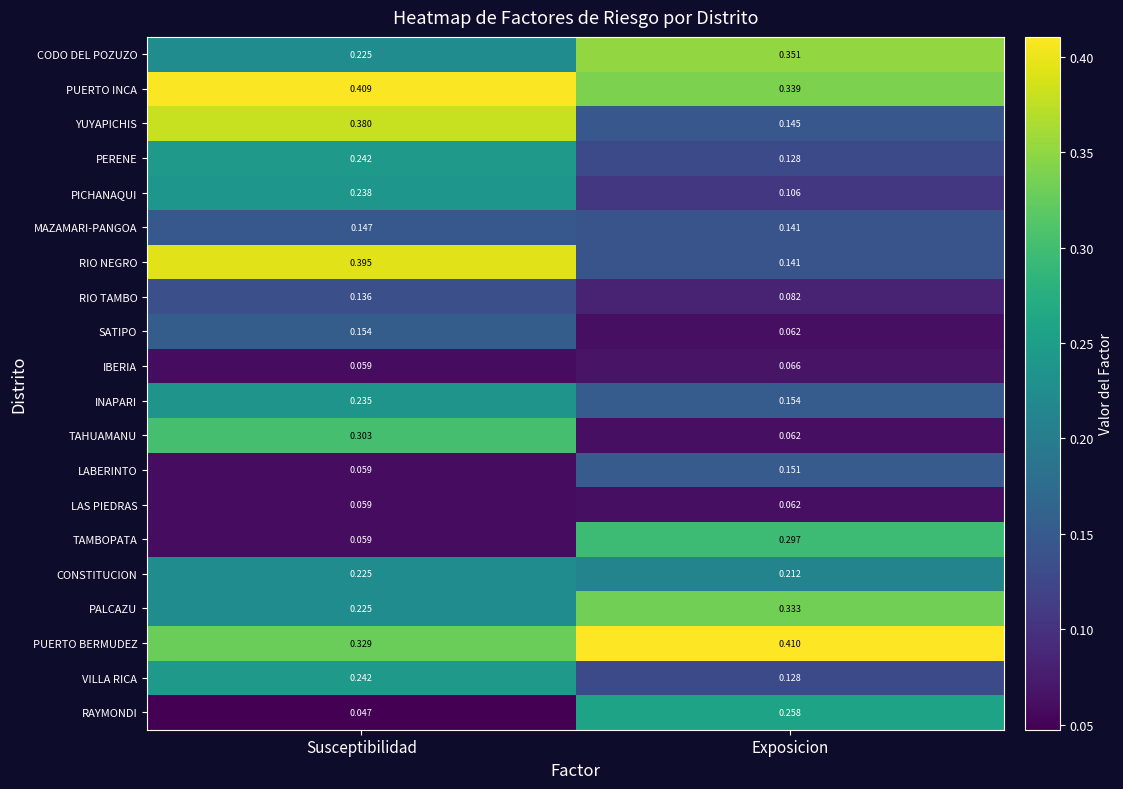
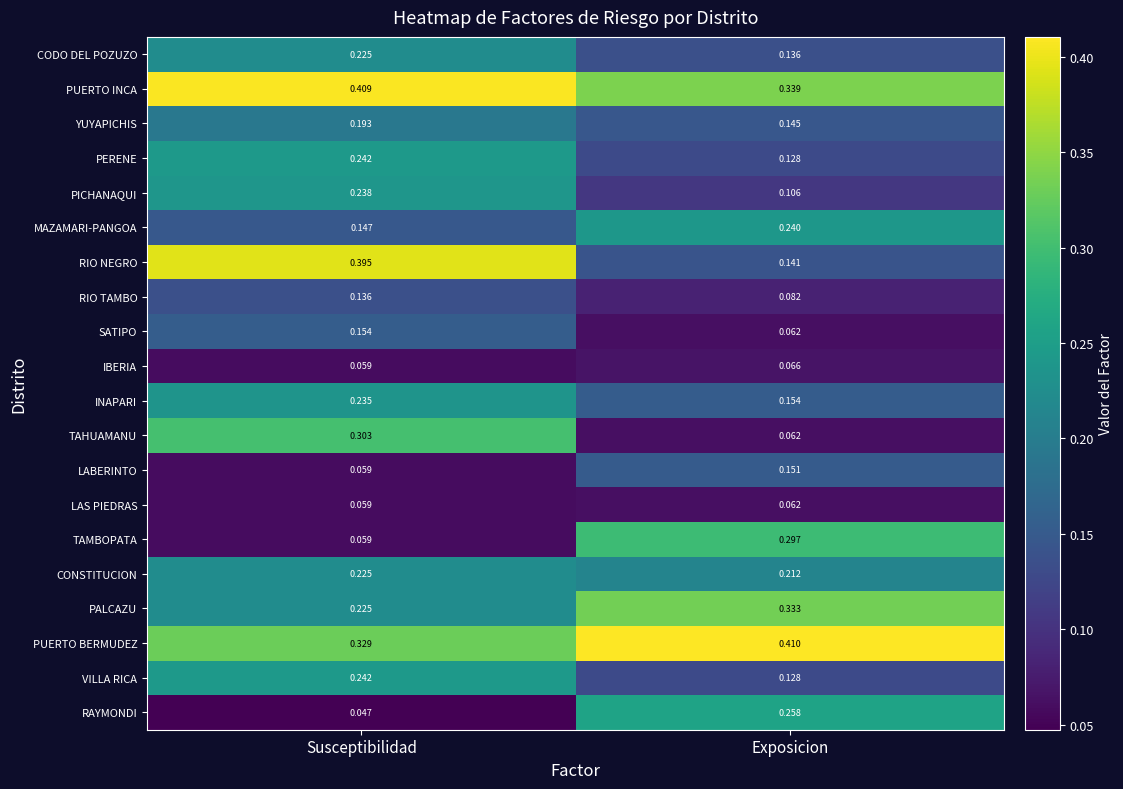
  {
    "CODO DEL POZUZO": {
      "Susceptibilidad": 0.225,
-     "Exposicion": 0.351
+     "Exposicion": 0.136
    },
    "PUERTO INCA": {
      "Susceptibilidad": 0.409,
      "Exposicion": 0.339
    },
    "YUYAPICHIS": {
-     "Susceptibilidad": 0.380,
+     "Susceptibilidad": 0.193,
      "Exposicion": 0.145
    },
    "PERENE": {
      "Susceptibilidad": 0.242,
      "Exposicion": 0.128
    },
    "PICHANAQUI": {
      "Susceptibilidad": 0.238,
      "Exposicion": 0.106
    },
    "MAZAMARI-PANGOA": {
      "Susceptibilidad": 0.147,
-     "Exposicion": 0.141
+     "Exposicion": 0.240
    },
    "RIO NEGRO": {
      "Susceptibilidad": 0.395,
      "Exposicion": 0.141
    },
    "RIO TAMBO": {
      "Susceptibilidad": 0.136,
      "Exposicion": 0.082
    },
    "SATIPO": {
      "Susceptibilidad": 0.154,
      "Exposicion": 0.062
    },
    "IBERIA": {
      "Susceptibilidad": 0.059,
      "Exposicion": 0.066
    },
    "INAPARI": {
      "Susceptibilidad": 0.235,
      "Exposicion": 0.154
    },
    "TAHUAMANU": {
      "Susceptibilidad": 0.303,
      "Exposicion": 0.062
    },
    "LABERINTO": {
      "Susceptibilidad": 0.059,
      "Exposicion": 0.151
    },
    "LAS PIEDRAS": {
      "Susceptibilidad": 0.059,
      "Exposicion": 0.062
    },
    "TAMBOPATA": {
      "Susceptibilidad": 0.059,
      "Exposicion": 0.297
    },
    "CONSTITUCION": {
      "Susceptibilidad": 0.225,
      "Exposicion": 0.212
    },
    "PALCAZU": {
      "Susceptibilidad": 0.225,
      "Exposicion": 0.333
    },
    "PUERTO BERMUDEZ": {
      "Susceptibilidad": 0.329,
      "Exposicion": 0.410
    },
    "VILLA RICA": {
      "Susceptibilidad": 0.242,
      "Exposicion": 0.128
    },
    "RAYMONDI": {
      "Susceptibilidad": 0.047,
      "Exposicion": 0.258
    }
  }
